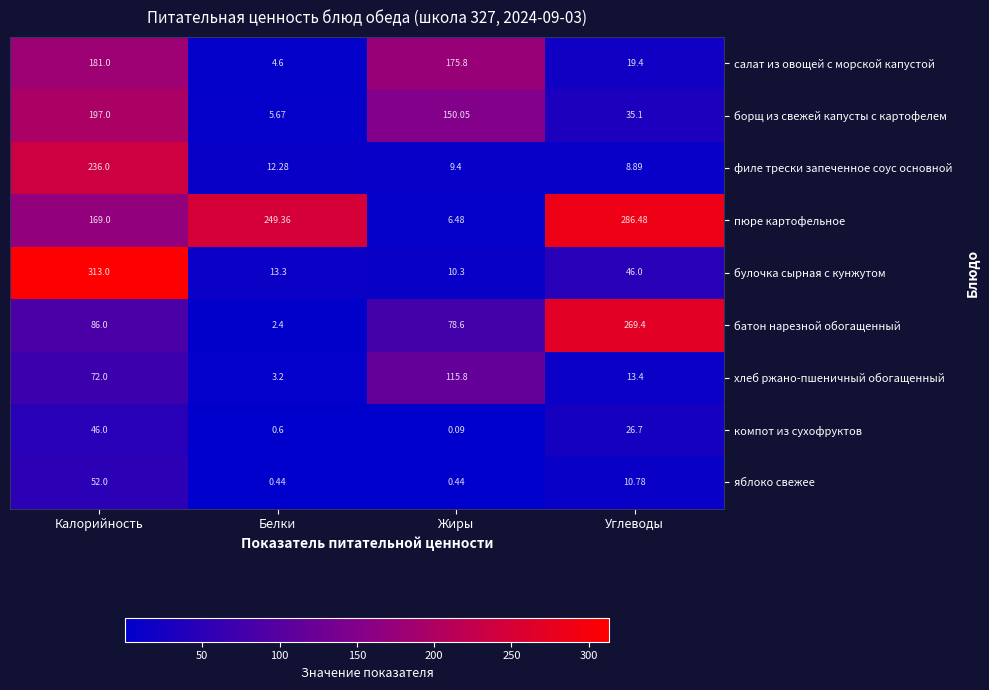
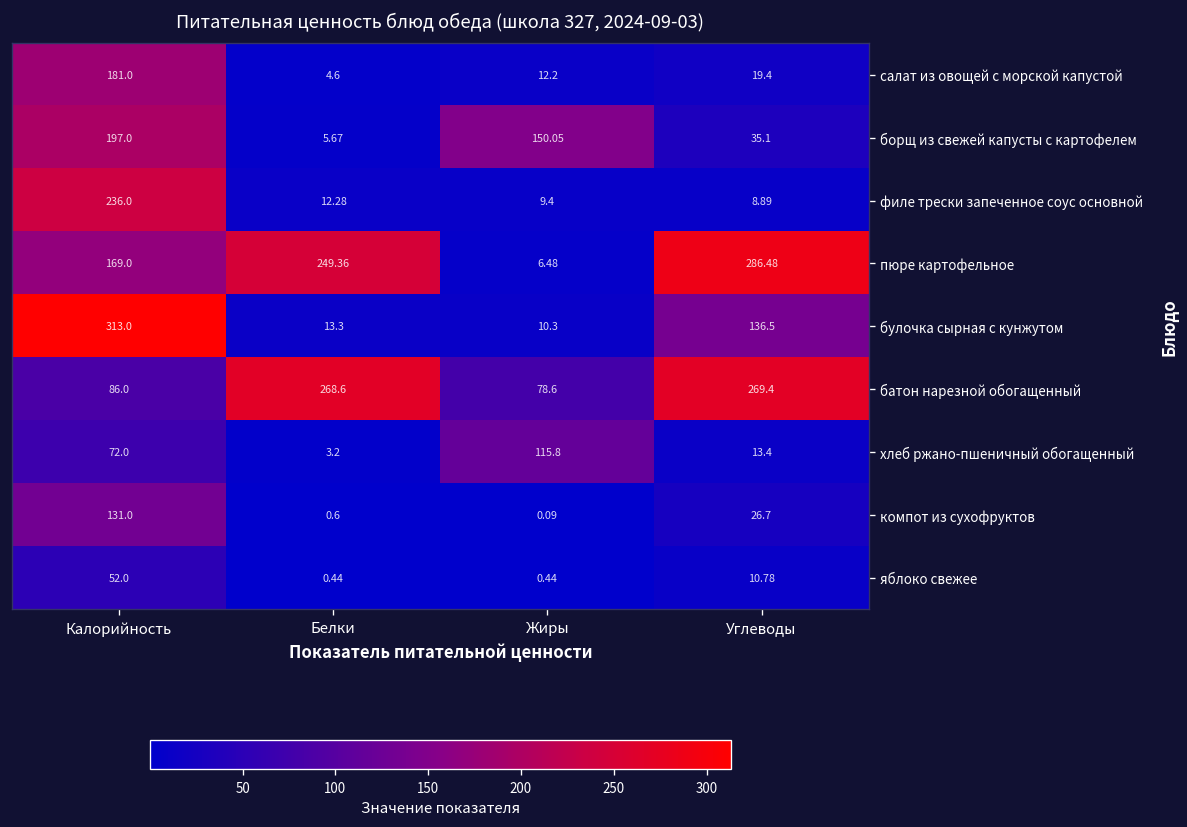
  {
    "салат из овощей с морской капустой": {
      "Калорийность": 181.0,
      "Белки": 4.6,
-     "Жиры": 175.8,
+     "Жиры": 12.2,
      "Углеводы": 19.4
    },
    "борщ из свежей капусты с картофелем": {
      "Калорийность": 197.0,
      "Белки": 5.67,
      "Жиры": 150.05,
      "Углеводы": 35.1
    },
    "филе трески запеченное соус основной": {
      "Калорийность": 236.0,
      "Белки": 12.28,
      "Жиры": 9.4,
      "Углеводы": 8.89
    },
    "пюре картофельное": {
      "Калорийность": 169.0,
      "Белки": 249.36,
      "Жиры": 6.48,
      "Углеводы": 286.48
    },
    "булочка сырная с кунжутом": {
      "Калорийность": 313.0,
      "Белки": 13.3,
      "Жиры": 10.3,
-     "Углеводы": 46.0
+     "Углеводы": 136.5
    },
    "батон нарезной обогащенный": {
      "Калорийность": 86.0,
-     "Белки": 2.4,
+     "Белки": 268.6,
      "Жиры": 78.6,
      "Углеводы": 269.4
    },
    "хлеб ржано-пшеничный обогащенный": {
      "Калорийность": 72.0,
      "Белки": 3.2,
      "Жиры": 115.8,
      "Углеводы": 13.4
    },
    "компот из сухофруктов": {
-     "Калорийность": 46.0,
+     "Калорийность": 131.0,
      "Белки": 0.6,
      "Жиры": 0.09,
      "Углеводы": 26.7
    },
    "яблоко свежее": {
      "Калорийность": 52.0,
      "Белки": 0.44,
      "Жиры": 0.44,
      "Углеводы": 10.78
    }
  }
